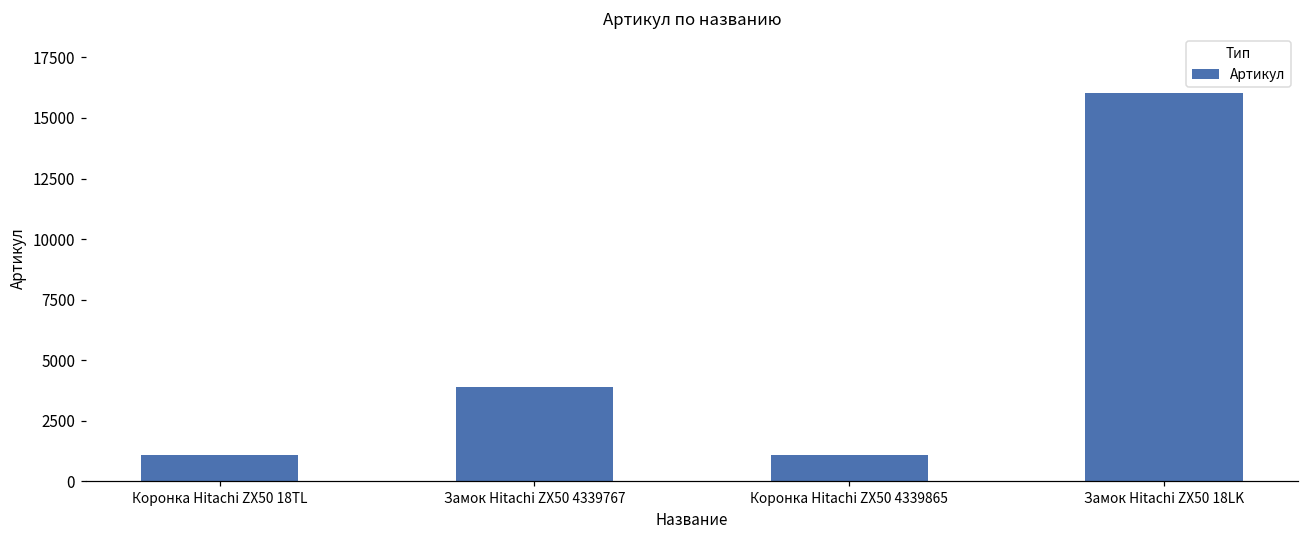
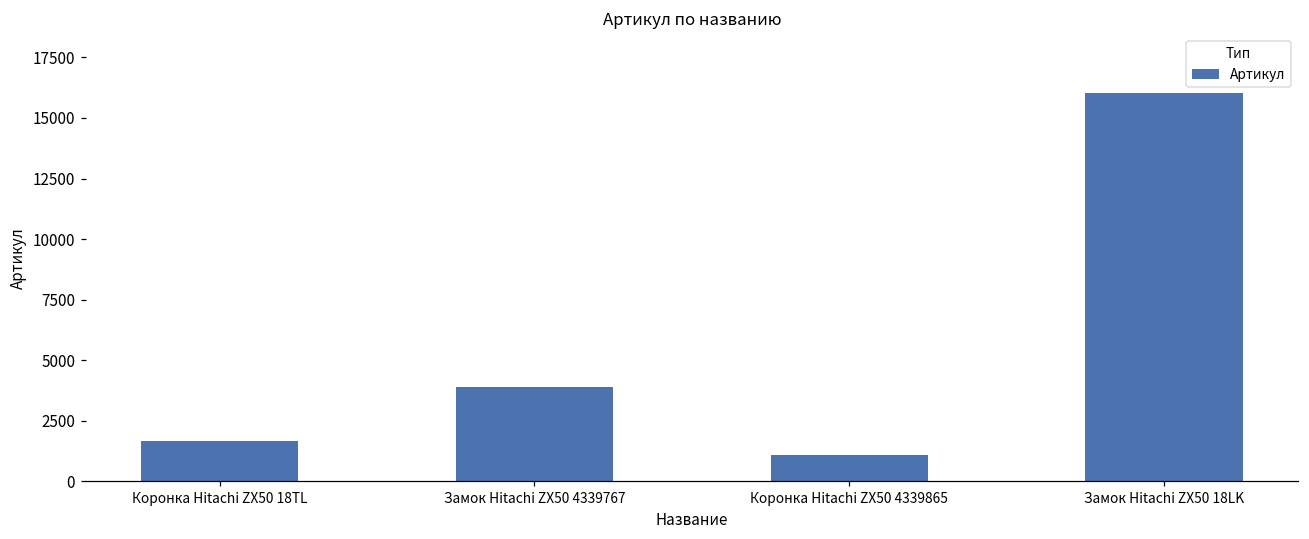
  {
-   "Коронка Hitachi ZX50 18TL": 1100,
+   "Коронка Hitachi ZX50 18TL": 1700,
    "Замок Hitachi ZX50 4339767": 3900,
    "Коронка Hitachi ZX50 4339865": 1100,
    "Замок Hitachi ZX50 18LK": 16000
  }
